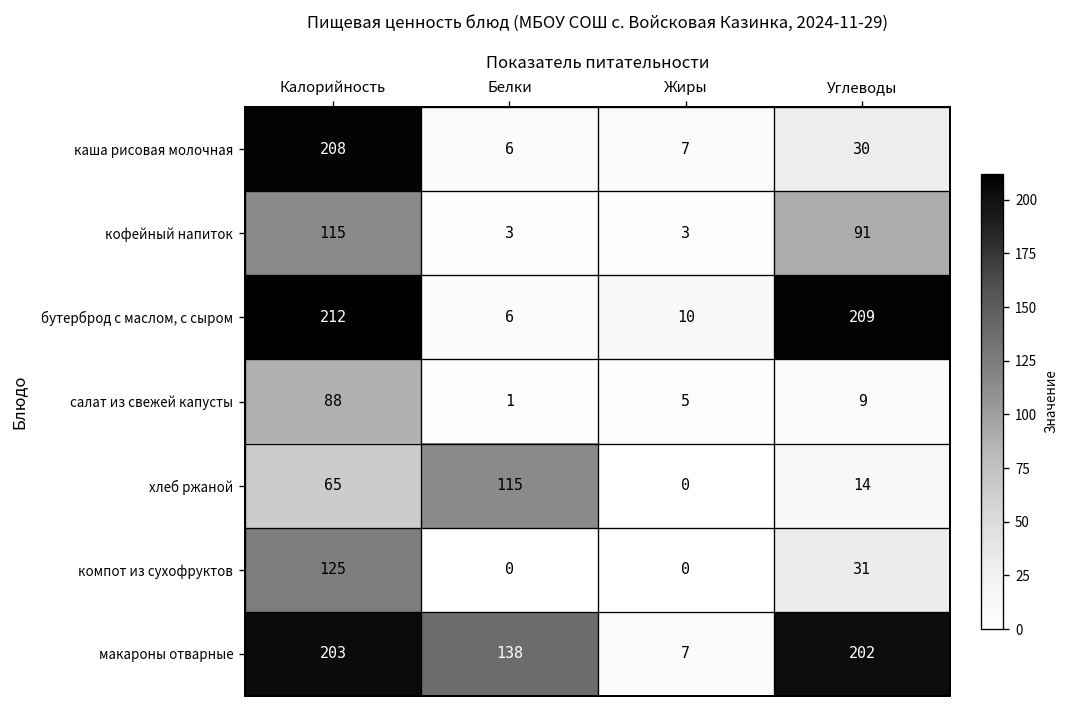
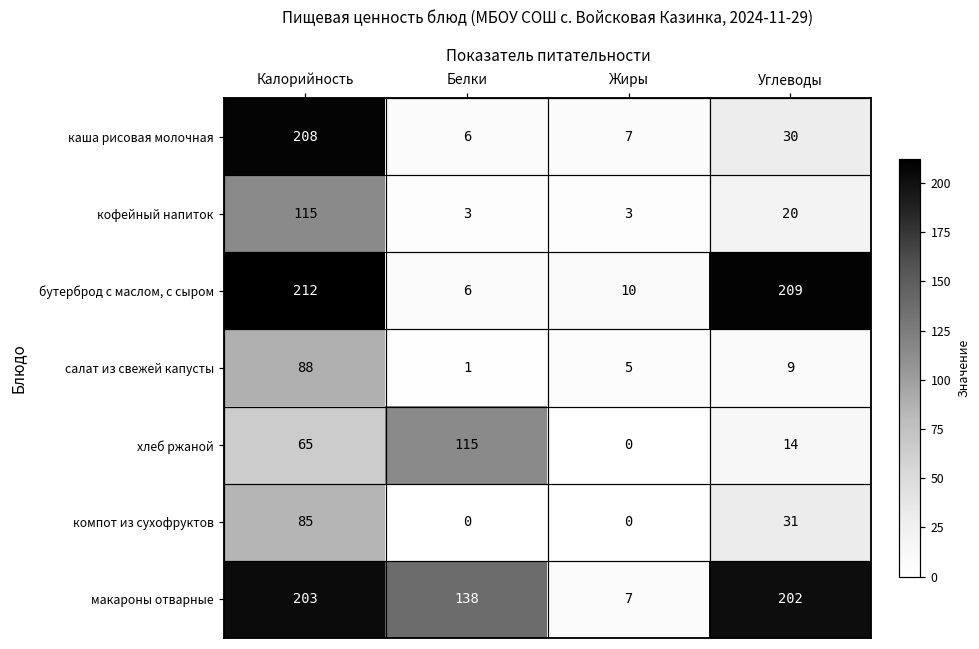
  {
    "каша рисовая молочная": {
      "Калорийность": 208,
      "Белки": 6,
      "Жиры": 7,
      "Углеводы": 30
    },
    "кофейный напиток": {
      "Калорийность": 115,
      "Белки": 3,
      "Жиры": 3,
-     "Углеводы": 91
+     "Углеводы": 20
    },
    "бутерброд с маслом, с сыром": {
      "Калорийность": 212,
      "Белки": 6,
      "Жиры": 10,
      "Углеводы": 209
    },
    "салат из свежей капусты": {
      "Калорийность": 88,
      "Белки": 1,
      "Жиры": 5,
      "Углеводы": 9
    },
    "хлеб ржаной": {
      "Калорийность": 65,
      "Белки": 115,
      "Жиры": 0,
      "Углеводы": 14
    },
    "компот из сухофруктов": {
-     "Калорийность": 125,
+     "Калорийность": 85,
      "Белки": 0,
      "Жиры": 0,
      "Углеводы": 31
    },
    "макароны отварные": {
      "Калорийность": 203,
      "Белки": 138,
      "Жиры": 7,
      "Углеводы": 202
    }
  }
